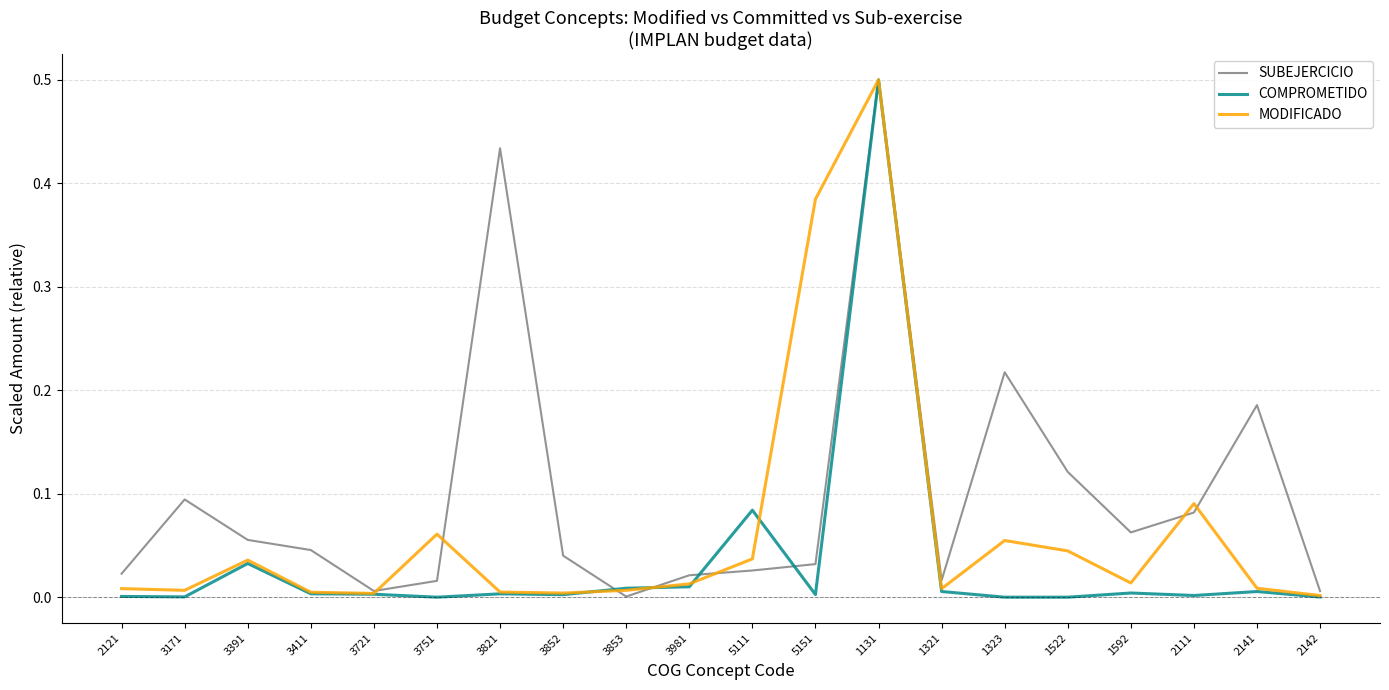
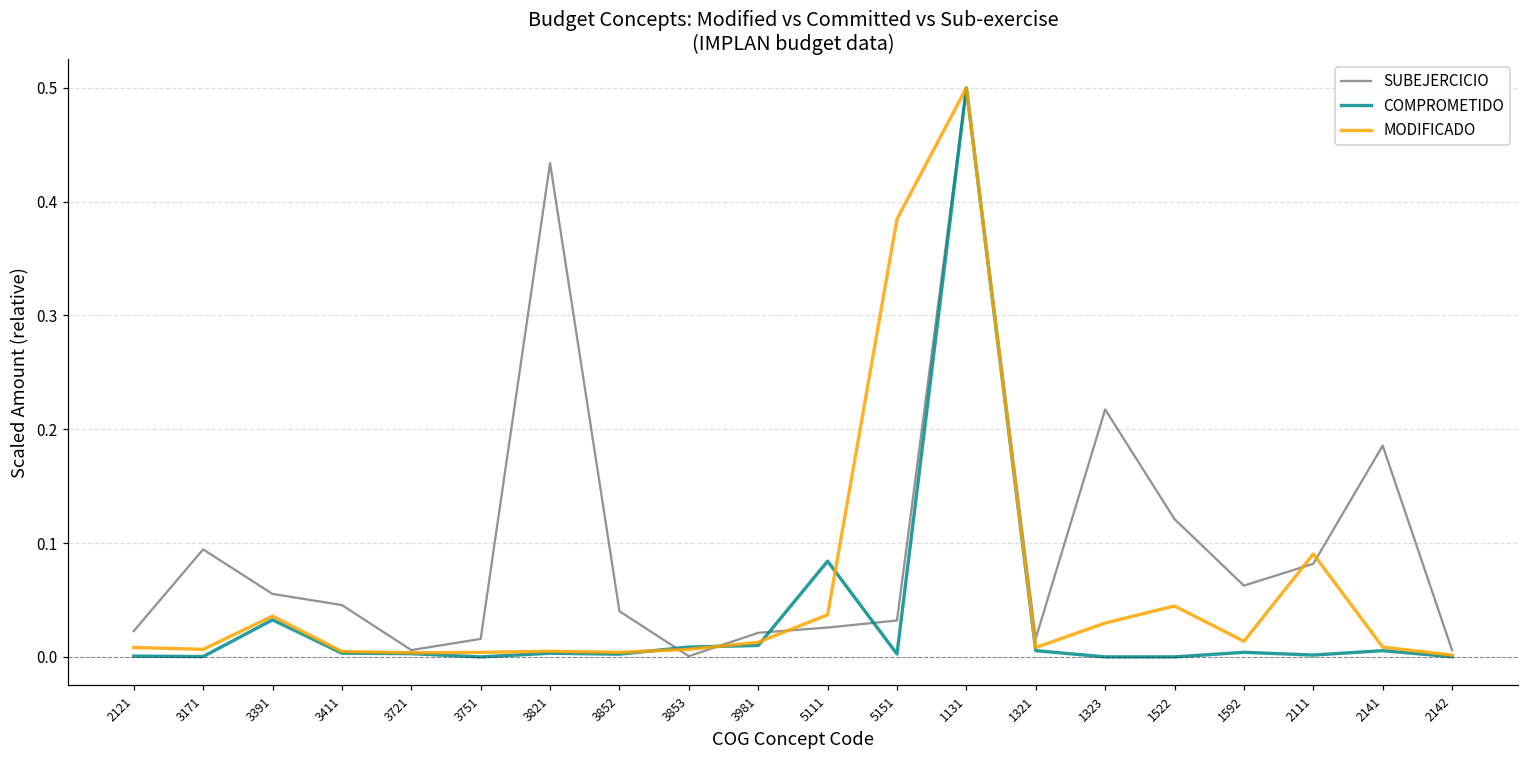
  {
    "SUBEJERCICIO": {
      "2121": 0.023,
      "3171": 0.094,
      "3391": 0.055,
      "3411": 0.046,
      "3751": 0.016,
      "3821": 0.434,
      "3852": 0.040,
      "3853": 0.001,
      "3981": 0.021,
      "5111": 0.026,
      "5151": 0.032,
      "1321": 0.016,
      "1323": 0.217,
      "1522": 0.121,
      "1592": 0.063,
      "2111": 0.082,
      "2141": 0.186,
      "2142": 0.006
    },
    "COMPROMETIDO": {
      "2121": 0.001,
      "3171": 0.000,
      "3391": 0.033,
      "3751": 0.000,
      "3981": 0.010,
      "5111": 0.084,
      "5151": 0.003,
      "1321": 0.005,
      "1323": 0.000,
      "1522": 0.000,
      "1592": 0.004,
      "2111": 0.002,
      "2141": 0.005
    },
    "MODIFICADO": {
      "2121": 0.008,
      "3171": 0.007,
      "3391": 0.036,
-     "3751": 0.061,
+     "3751": 0.004,
      "3981": 0.013,
      "5111": 0.037,
      "5151": 0.385,
      "1321": 0.008,
-     "1323": 0.055,
+     "1323": 0.030,
      "1522": 0.045,
      "1592": 0.014,
      "2111": 0.090,
      "2141": 0.009
    }
  }
